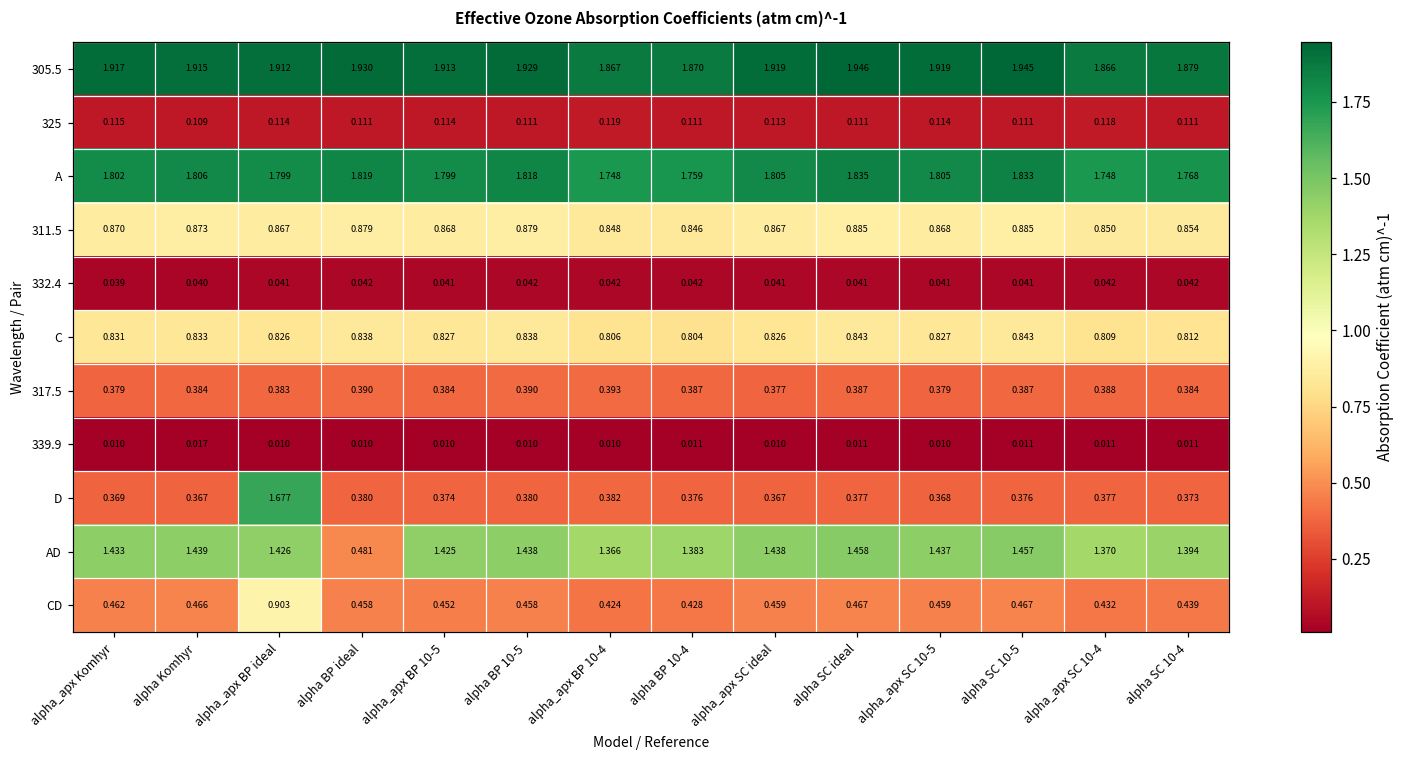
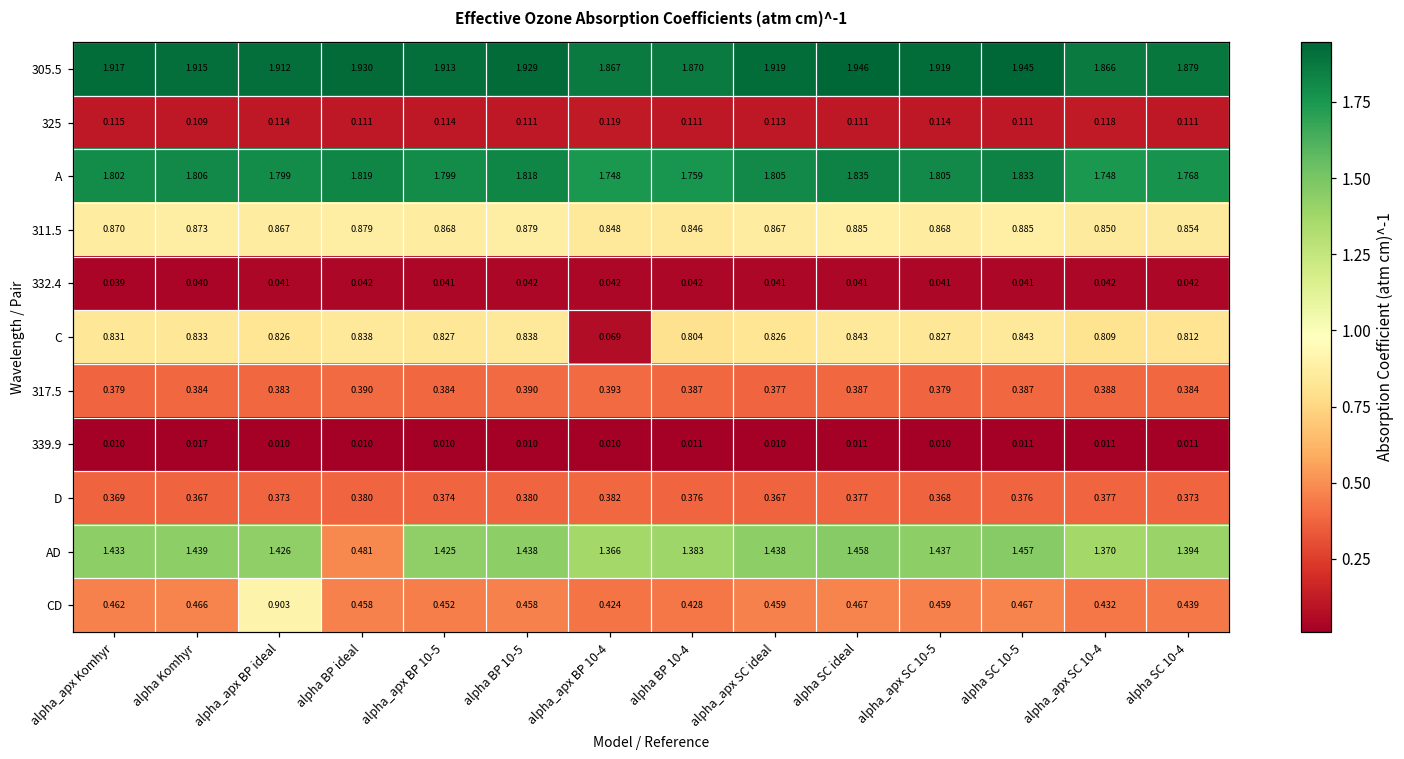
  {
    "305.5": {
      "alpha_apx Komhyr": 1.917,
      "alpha Komhyr": 1.915,
      "alpha_apx BP ideal": 1.912,
      "alpha BP ideal": 1.930,
      "alpha_apx BP 10-5": 1.913,
      "alpha BP 10-5": 1.929,
      "alpha_apx BP 10-4": 1.867,
      "alpha BP 10-4": 1.870,
      "alpha_apx SC ideal": 1.919,
      "alpha SC ideal": 1.946,
      "alpha_apx SC 10-5": 1.919,
      "alpha SC 10-5": 1.945,
      "alpha_apx SC 10-4": 1.866,
      "alpha SC 10-4": 1.879
    },
    "325": {
      "alpha_apx Komhyr": 0.115,
      "alpha Komhyr": 0.109,
      "alpha_apx BP ideal": 0.114,
      "alpha BP ideal": 0.111,
      "alpha_apx BP 10-5": 0.114,
      "alpha BP 10-5": 0.111,
      "alpha_apx BP 10-4": 0.119,
      "alpha BP 10-4": 0.111,
      "alpha_apx SC ideal": 0.113,
      "alpha SC ideal": 0.111,
      "alpha_apx SC 10-5": 0.114,
      "alpha SC 10-5": 0.111,
      "alpha_apx SC 10-4": 0.118,
      "alpha SC 10-4": 0.111
    },
    "A": {
      "alpha_apx Komhyr": 1.802,
      "alpha Komhyr": 1.806,
      "alpha_apx BP ideal": 1.799,
      "alpha BP ideal": 1.819,
      "alpha_apx BP 10-5": 1.799,
      "alpha BP 10-5": 1.818,
      "alpha_apx BP 10-4": 1.748,
      "alpha BP 10-4": 1.759,
      "alpha_apx SC ideal": 1.805,
      "alpha SC ideal": 1.835,
      "alpha_apx SC 10-5": 1.805,
      "alpha SC 10-5": 1.833,
      "alpha_apx SC 10-4": 1.748,
      "alpha SC 10-4": 1.768
    },
    "311.5": {
      "alpha_apx Komhyr": 0.870,
      "alpha Komhyr": 0.873,
      "alpha_apx BP ideal": 0.867,
      "alpha BP ideal": 0.879,
      "alpha_apx BP 10-5": 0.868,
      "alpha BP 10-5": 0.879,
      "alpha_apx BP 10-4": 0.848,
      "alpha BP 10-4": 0.846,
      "alpha_apx SC ideal": 0.867,
      "alpha SC ideal": 0.885,
      "alpha_apx SC 10-5": 0.868,
      "alpha SC 10-5": 0.885,
      "alpha_apx SC 10-4": 0.850,
      "alpha SC 10-4": 0.854
    },
    "332.4": {
      "alpha_apx Komhyr": 0.039,
      "alpha Komhyr": 0.040,
      "alpha_apx BP ideal": 0.041,
      "alpha BP ideal": 0.042,
      "alpha_apx BP 10-5": 0.041,
      "alpha BP 10-5": 0.042,
      "alpha_apx BP 10-4": 0.042,
      "alpha BP 10-4": 0.042,
      "alpha_apx SC ideal": 0.041,
      "alpha SC ideal": 0.041,
      "alpha_apx SC 10-5": 0.041,
      "alpha SC 10-5": 0.041,
      "alpha_apx SC 10-4": 0.042,
      "alpha SC 10-4": 0.042
    },
    "C": {
      "alpha_apx Komhyr": 0.831,
      "alpha Komhyr": 0.833,
      "alpha_apx BP ideal": 0.826,
      "alpha BP ideal": 0.838,
      "alpha_apx BP 10-5": 0.827,
      "alpha BP 10-5": 0.838,
-     "alpha_apx BP 10-4": 0.806,
+     "alpha_apx BP 10-4": 0.069,
      "alpha BP 10-4": 0.804,
      "alpha_apx SC ideal": 0.826,
      "alpha SC ideal": 0.843,
      "alpha_apx SC 10-5": 0.827,
      "alpha SC 10-5": 0.843,
      "alpha_apx SC 10-4": 0.809,
      "alpha SC 10-4": 0.812
    },
    "317.5": {
      "alpha_apx Komhyr": 0.379,
      "alpha Komhyr": 0.384,
      "alpha_apx BP ideal": 0.383,
      "alpha BP ideal": 0.390,
      "alpha_apx BP 10-5": 0.384,
      "alpha BP 10-5": 0.390,
      "alpha_apx BP 10-4": 0.393,
      "alpha BP 10-4": 0.387,
      "alpha_apx SC ideal": 0.377,
      "alpha SC ideal": 0.387,
      "alpha_apx SC 10-5": 0.379,
      "alpha SC 10-5": 0.387,
      "alpha_apx SC 10-4": 0.388,
      "alpha SC 10-4": 0.384
    },
    "339.9": {
      "alpha_apx Komhyr": 0.010,
      "alpha Komhyr": 0.017,
      "alpha_apx BP ideal": 0.010,
      "alpha BP ideal": 0.010,
      "alpha_apx BP 10-5": 0.010,
      "alpha BP 10-5": 0.010,
      "alpha_apx BP 10-4": 0.010,
      "alpha BP 10-4": 0.011,
      "alpha_apx SC ideal": 0.010,
      "alpha SC ideal": 0.011,
      "alpha_apx SC 10-5": 0.010,
      "alpha SC 10-5": 0.011,
      "alpha_apx SC 10-4": 0.011,
      "alpha SC 10-4": 0.011
    },
    "D": {
      "alpha_apx Komhyr": 0.369,
      "alpha Komhyr": 0.367,
-     "alpha_apx BP ideal": 1.677,
+     "alpha_apx BP ideal": 0.373,
      "alpha BP ideal": 0.380,
      "alpha_apx BP 10-5": 0.374,
      "alpha BP 10-5": 0.380,
      "alpha_apx BP 10-4": 0.382,
      "alpha BP 10-4": 0.376,
      "alpha_apx SC ideal": 0.367,
      "alpha SC ideal": 0.377,
      "alpha_apx SC 10-5": 0.368,
      "alpha SC 10-5": 0.376,
      "alpha_apx SC 10-4": 0.377,
      "alpha SC 10-4": 0.373
    },
    "AD": {
      "alpha_apx Komhyr": 1.433,
      "alpha Komhyr": 1.439,
      "alpha_apx BP ideal": 1.426,
      "alpha BP ideal": 0.481,
      "alpha_apx BP 10-5": 1.425,
      "alpha BP 10-5": 1.438,
      "alpha_apx BP 10-4": 1.366,
      "alpha BP 10-4": 1.383,
      "alpha_apx SC ideal": 1.438,
      "alpha SC ideal": 1.458,
      "alpha_apx SC 10-5": 1.437,
      "alpha SC 10-5": 1.457,
      "alpha_apx SC 10-4": 1.370,
      "alpha SC 10-4": 1.394
    },
    "CD": {
      "alpha_apx Komhyr": 0.462,
      "alpha Komhyr": 0.466,
      "alpha_apx BP ideal": 0.903,
      "alpha BP ideal": 0.458,
      "alpha_apx BP 10-5": 0.452,
      "alpha BP 10-5": 0.458,
      "alpha_apx BP 10-4": 0.424,
      "alpha BP 10-4": 0.428,
      "alpha_apx SC ideal": 0.459,
      "alpha SC ideal": 0.467,
      "alpha_apx SC 10-5": 0.459,
      "alpha SC 10-5": 0.467,
      "alpha_apx SC 10-4": 0.432,
      "alpha SC 10-4": 0.439
    }
  }
